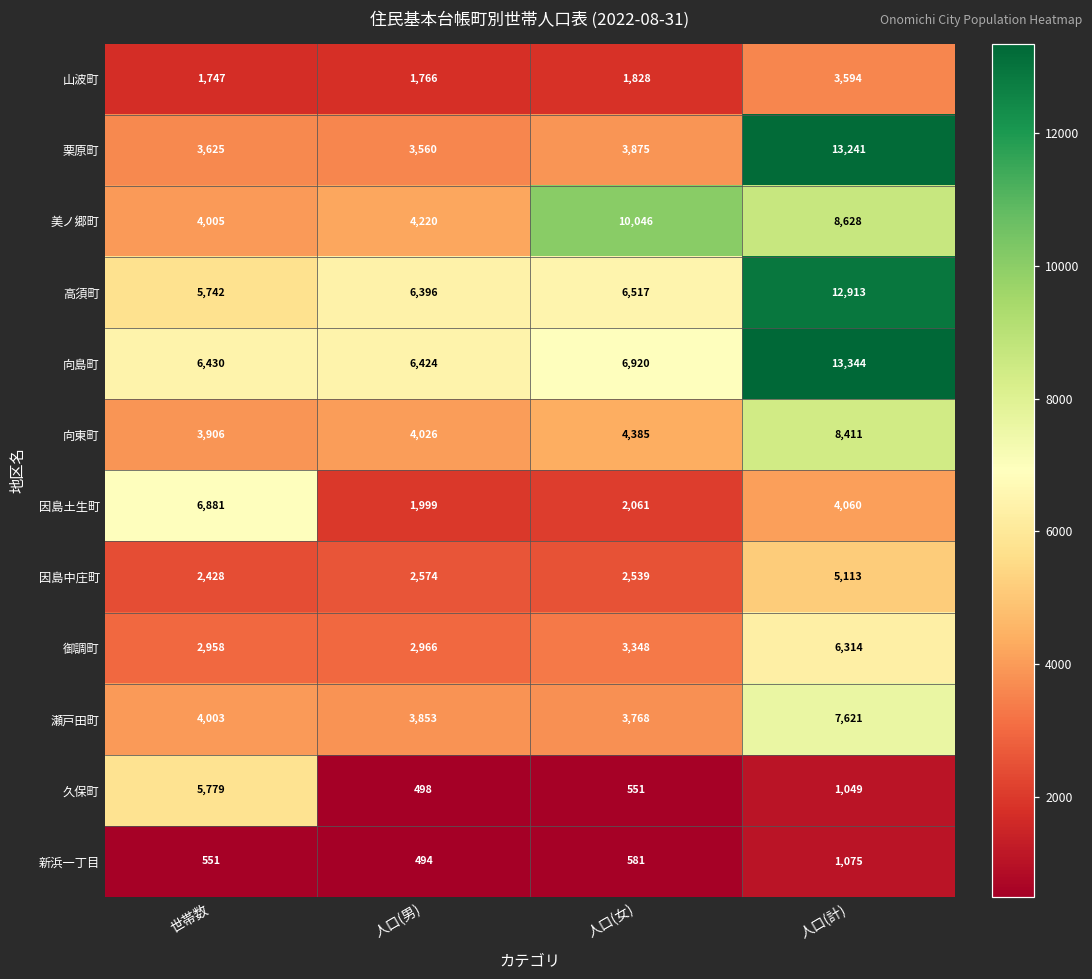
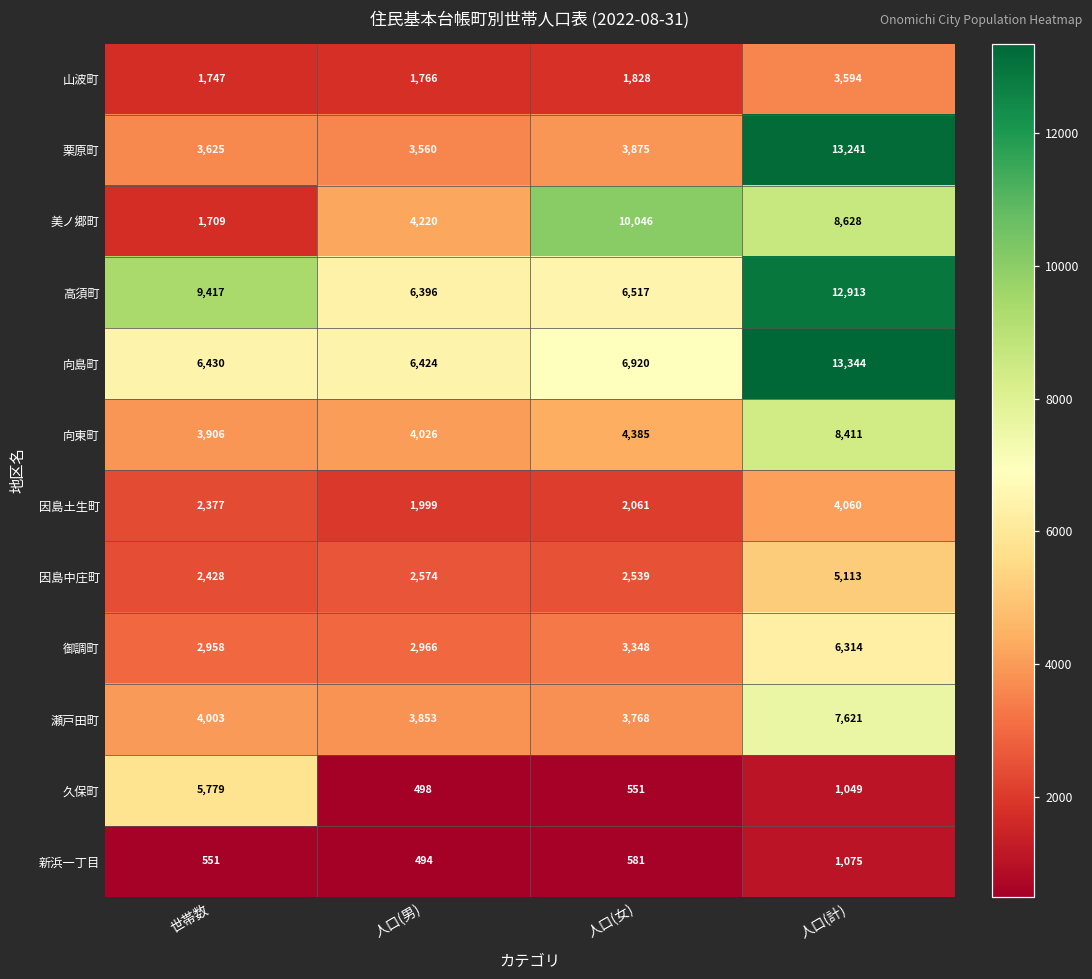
  {
    "山波町": {
      "世帯数": "1,747",
      "人口(男)": "1,766",
      "人口(女)": "1,828",
      "人口(計)": "3,594"
    },
    "栗原町": {
      "世帯数": "3,625",
      "人口(男)": "3,560",
      "人口(女)": "3,875",
      "人口(計)": "13,241"
    },
    "美ノ郷町": {
-     "世帯数": "4,005",
+     "世帯数": "1,709",
      "人口(男)": "4,220",
      "人口(女)": "10,046",
      "人口(計)": "8,628"
    },
    "高須町": {
-     "世帯数": "5,742",
+     "世帯数": "9,417",
      "人口(男)": "6,396",
      "人口(女)": "6,517",
      "人口(計)": "12,913"
    },
    "向島町": {
      "世帯数": "6,430",
      "人口(男)": "6,424",
      "人口(女)": "6,920",
      "人口(計)": "13,344"
    },
    "向東町": {
      "世帯数": "3,906",
      "人口(男)": "4,026",
      "人口(女)": "4,385",
      "人口(計)": "8,411"
    },
    "因島土生町": {
-     "世帯数": "6,881",
+     "世帯数": "2,377",
      "人口(男)": "1,999",
      "人口(女)": "2,061",
      "人口(計)": "4,060"
    },
    "因島中庄町": {
      "世帯数": "2,428",
      "人口(男)": "2,574",
      "人口(女)": "2,539",
      "人口(計)": "5,113"
    },
    "御調町": {
      "世帯数": "2,958",
      "人口(男)": "2,966",
      "人口(女)": "3,348",
      "人口(計)": "6,314"
    },
    "瀬戸田町": {
      "世帯数": "4,003",
      "人口(男)": "3,853",
      "人口(女)": "3,768",
      "人口(計)": "7,621"
    },
    "久保町": {
      "世帯数": "5,779",
      "人口(男)": "498",
      "人口(女)": "551",
      "人口(計)": "1,049"
    },
    "新浜一丁目": {
      "世帯数": "551",
      "人口(男)": "494",
      "人口(女)": "581",
      "人口(計)": "1,075"
    }
  }
